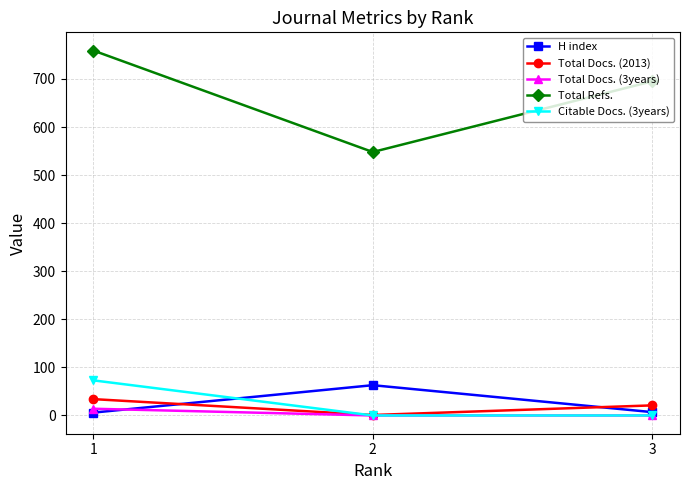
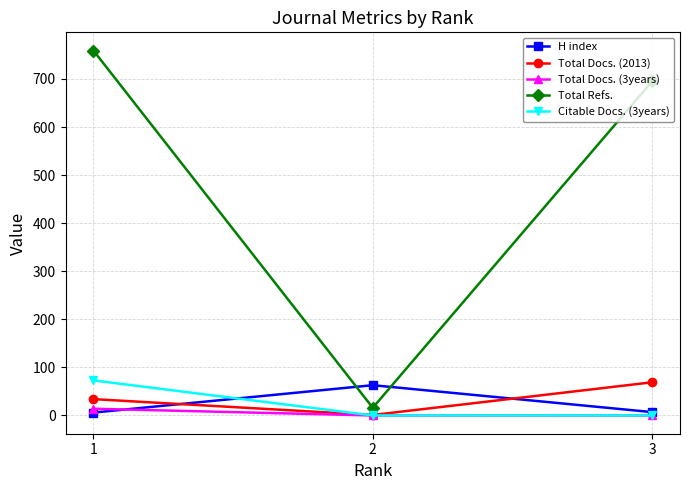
  {
    "H index": {
      "1": 10,
      "2": 60,
      "3": 10
    },
    "Total Docs. (2013)": {
      "1": 30,
-     "3": 20
+     "3": 70
    },
    "Total Docs. (3years)": {
      "1": 10
    },
    "Total Refs.": {
      "1": 760,
-     "2": 550
+     "2": 20
    },
    "Citable Docs. (3years)": {
      "1": 70
    }
  }
